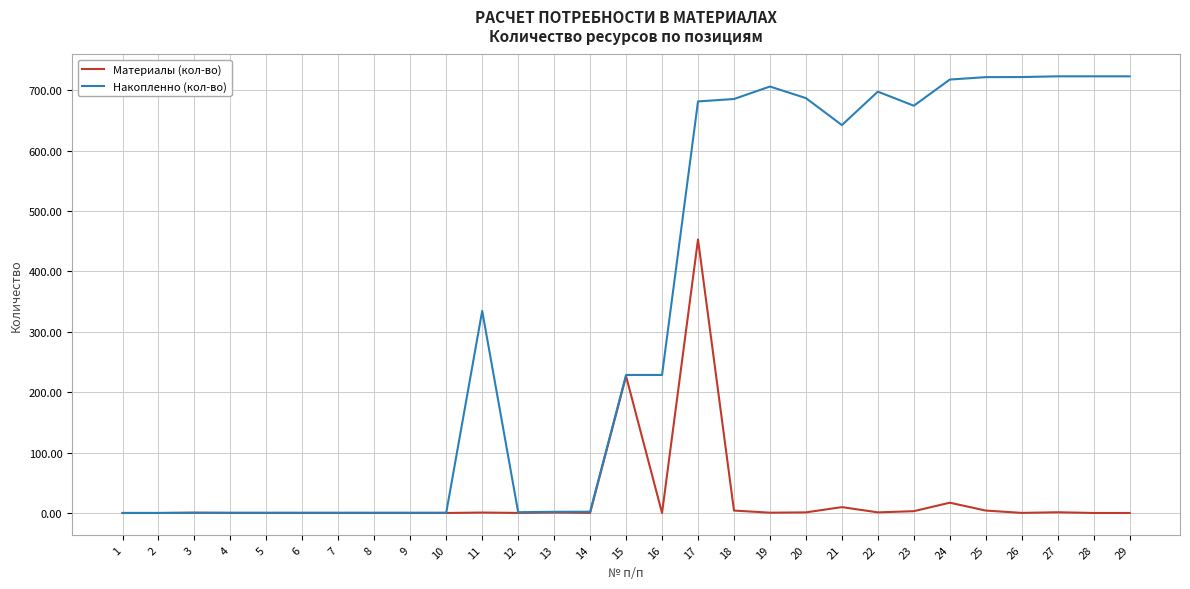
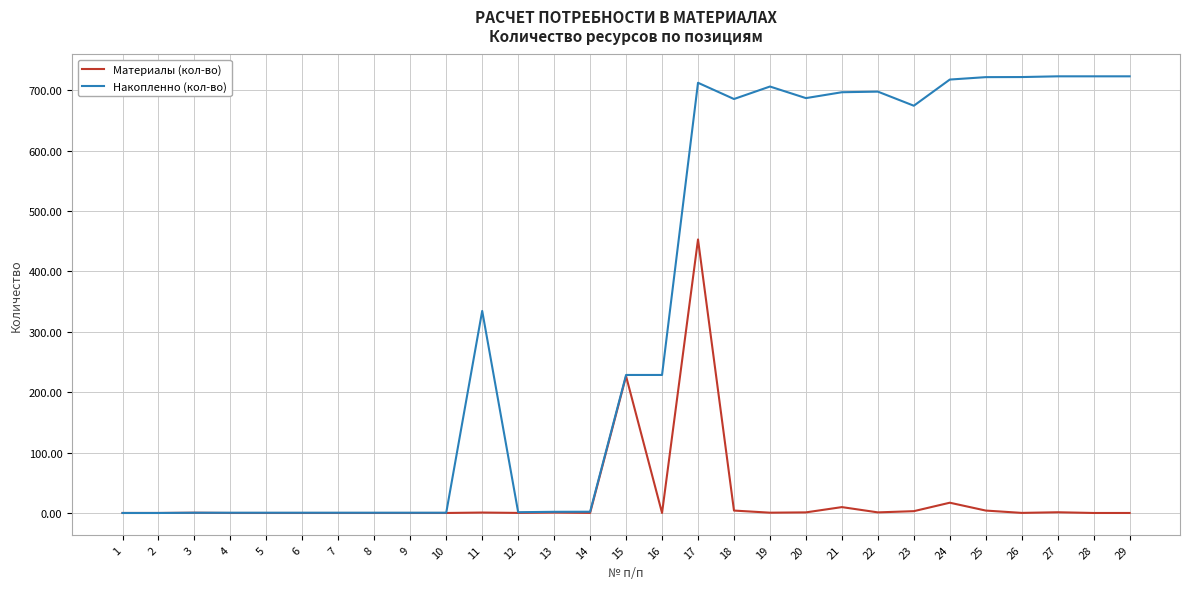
  {
    "Материалы (кол-во)": {
      "11": 0,
      "16": 0,
      "17": 450,
      "18": 0,
      "19": 0,
      "20": 0,
      "21": 10,
      "22": 0,
      "23": 0,
      "24": 20,
      "25": 0,
      "26": 0,
      "27": 0,
      "28": 0,
      "29": 0
    },
    "Накопленно (кол-во)": {
      "11": 330,
      "16": 230,
-     "17": 680,
+     "17": 710,
      "18": 690,
      "19": 710,
      "20": 690,
-     "21": 640,
+     "21": 700,
      "22": 700,
      "23": 670,
      "24": 720,
      "25": 720,
      "26": 720,
      "27": 720,
      "28": 720,
      "29": 720
    }
  }
